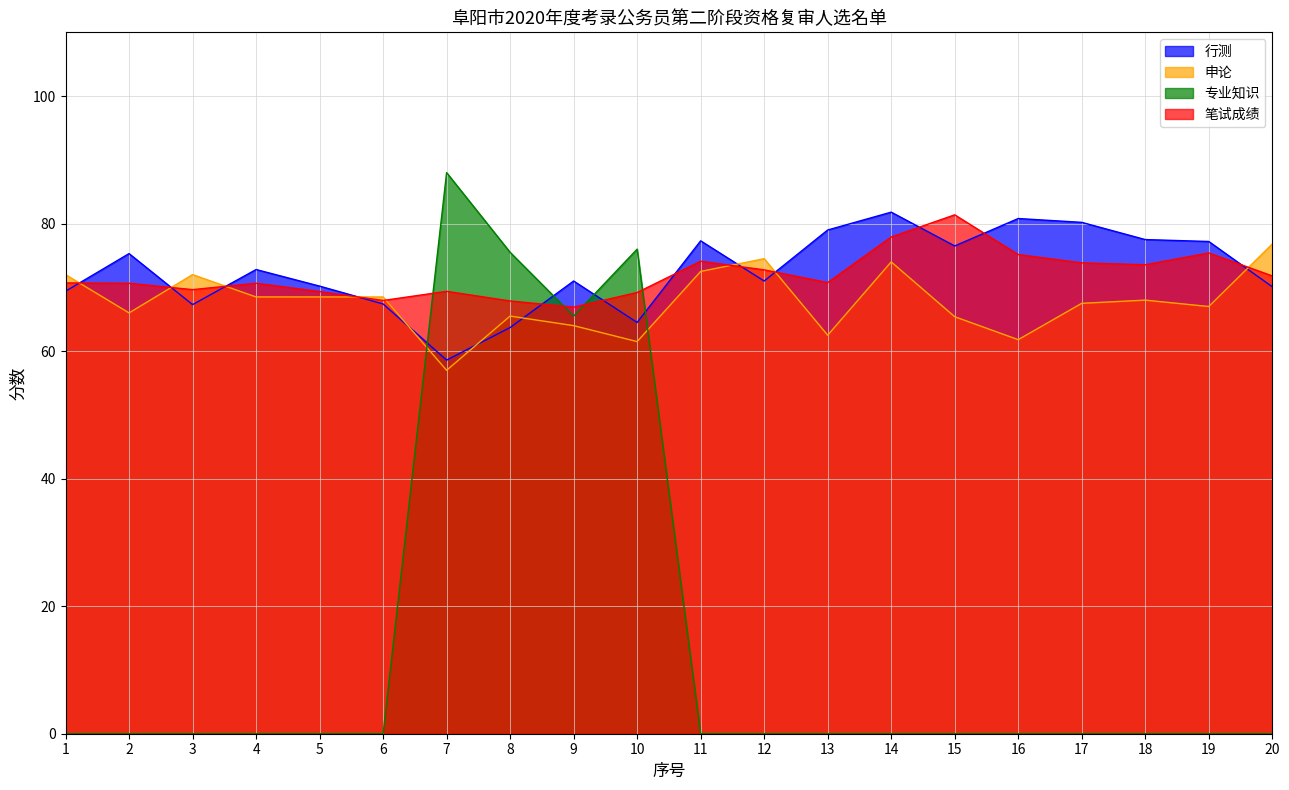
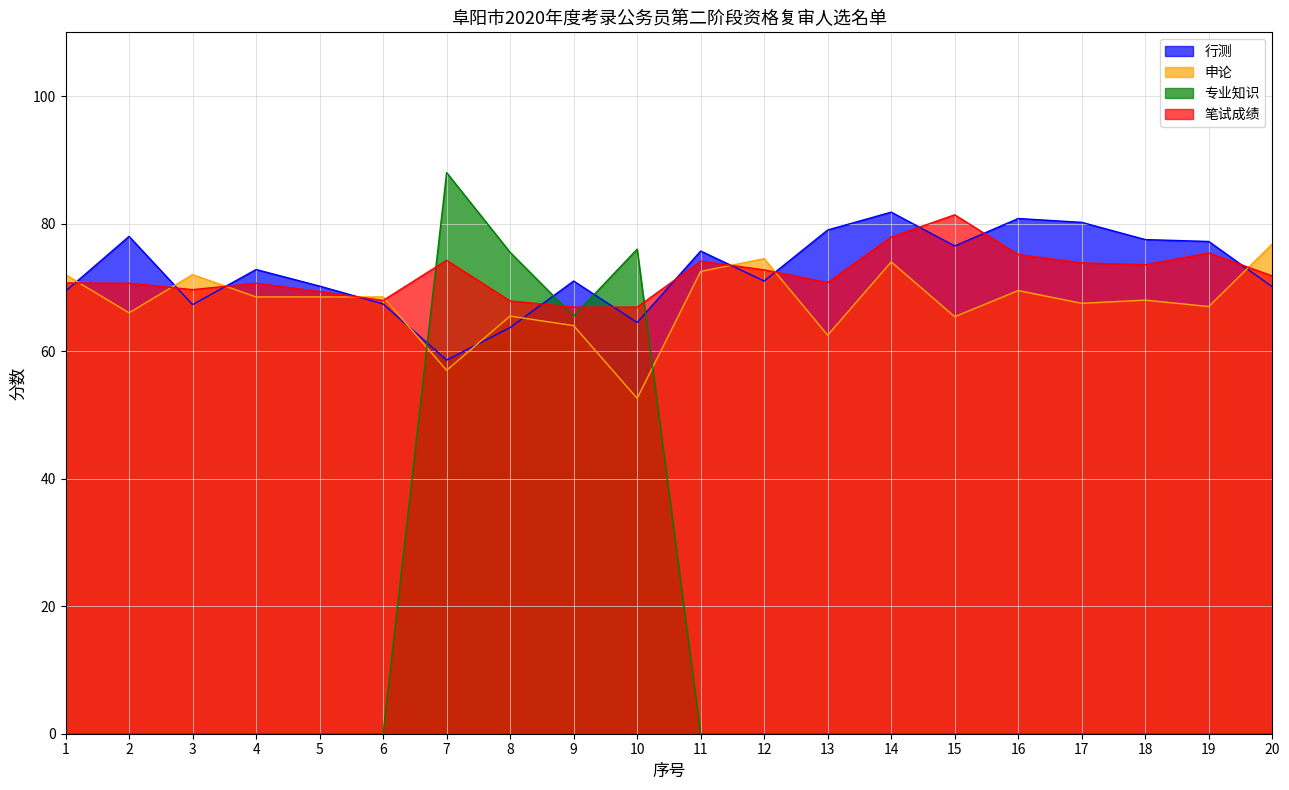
  {
    "行测": {
      "1": 69,
-     "2": 75,
+     "2": 78,
      "3": 67,
      "4": 73,
      "5": 70,
      "6": 67,
      "7": 59,
      "8": 64,
      "9": 71,
      "10": 65,
-     "11": 77,
+     "11": 76,
      "12": 71,
      "13": 79,
      "14": 82,
      "15": 77,
      "16": 81,
      "17": 80,
      "18": 78,
      "19": 77,
      "20": 70
    },
    "申论": {
      "1": 72,
      "2": 66,
      "3": 72,
      "4": 69,
      "5": 69,
      "6": 69,
      "7": 57,
      "8": 66,
      "9": 64,
-     "10": 62,
+     "10": 53,
      "11": 73,
      "12": 75,
      "13": 63,
      "14": 74,
      "15": 65,
-     "16": 62,
+     "16": 70,
      "17": 68,
      "18": 68,
      "19": 67,
      "20": 77
    },
    "专业知识": {
      "1": 0,
      "2": 0,
      "3": 0,
      "4": 0,
      "5": 0,
      "6": 0,
      "7": 88,
      "8": 76,
      "9": 66,
      "10": 76,
      "11": 0,
      "12": 0,
      "13": 0,
      "14": 0,
      "15": 0,
      "16": 0,
      "17": 0,
      "18": 0,
      "19": 0,
      "20": 0
    },
    "笔试成绩": {
      "1": 71,
      "2": 71,
      "3": 70,
      "4": 71,
      "5": 69,
      "6": 68,
-     "7": 69,
+     "7": 74,
      "8": 68,
      "9": 67,
-     "10": 69,
+     "10": 67,
      "11": 74,
      "12": 73,
      "13": 71,
      "14": 78,
      "15": 81,
      "16": 75,
      "17": 74,
      "18": 74,
      "19": 75,
      "20": 72
    }
  }
